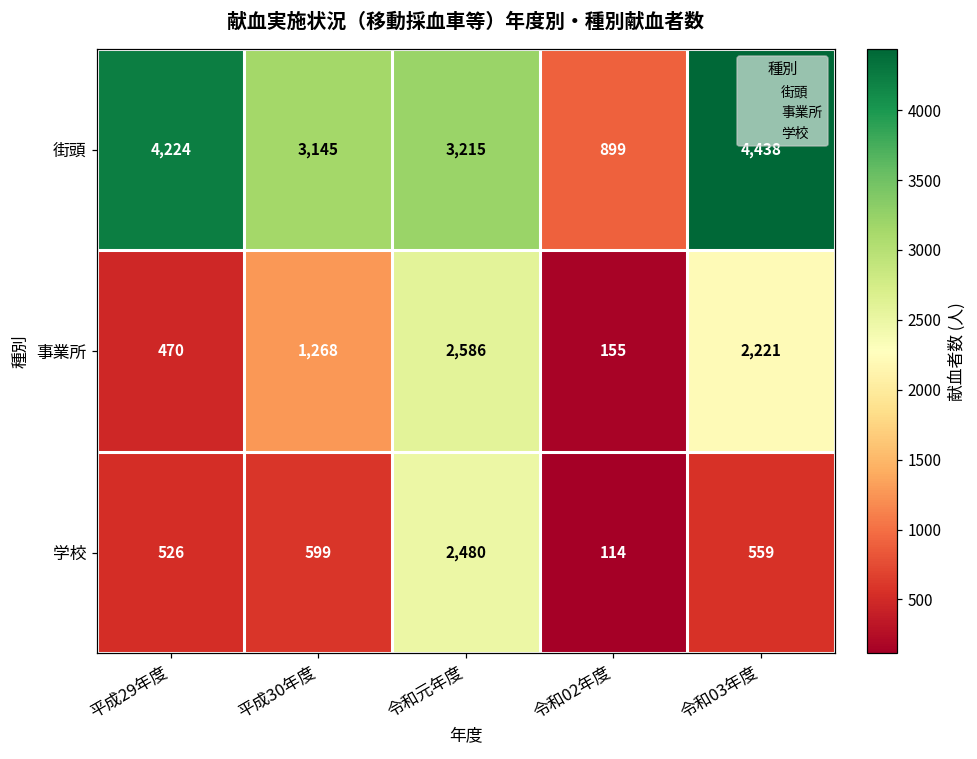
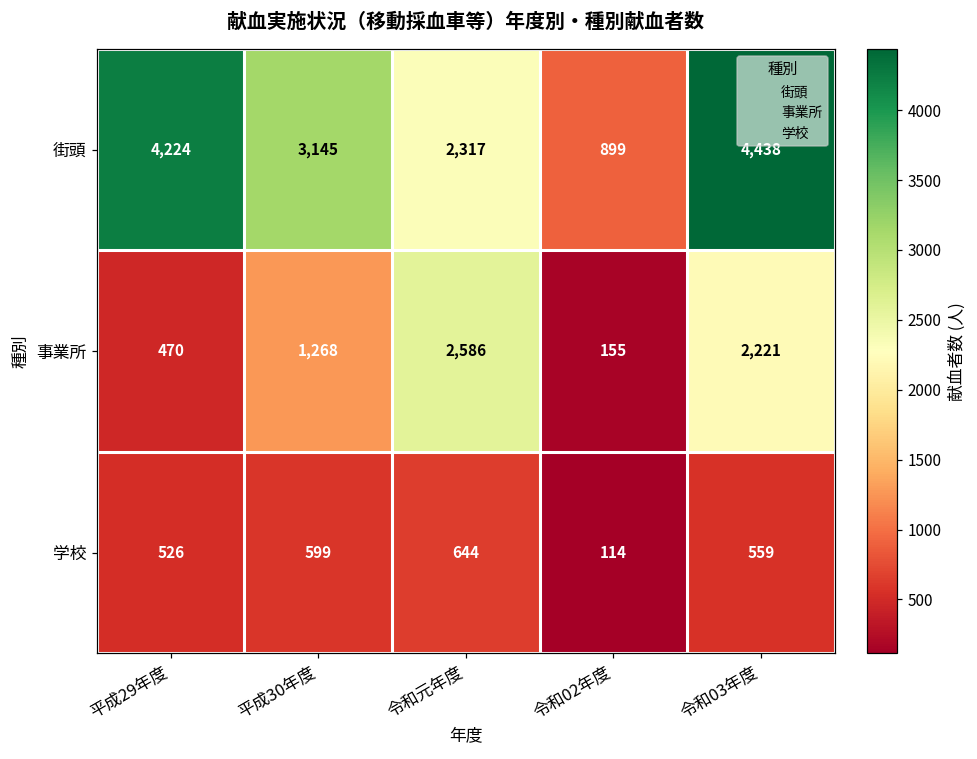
  {
    "街頭": {
      "平成29年度": "4,224",
      "平成30年度": "3,145",
-     "令和元年度": "3,215",
+     "令和元年度": "2,317",
      "令和02年度": "899"
    },
    "事業所": {
      "平成29年度": "470",
      "平成30年度": "1,268",
      "令和元年度": "2,586",
      "令和02年度": "155",
      "令和03年度": "2,221"
    },
    "学校": {
      "平成29年度": "526",
      "平成30年度": "599",
-     "令和元年度": "2,480",
+     "令和元年度": "644",
      "令和02年度": "114",
      "令和03年度": "559"
    }
  }
